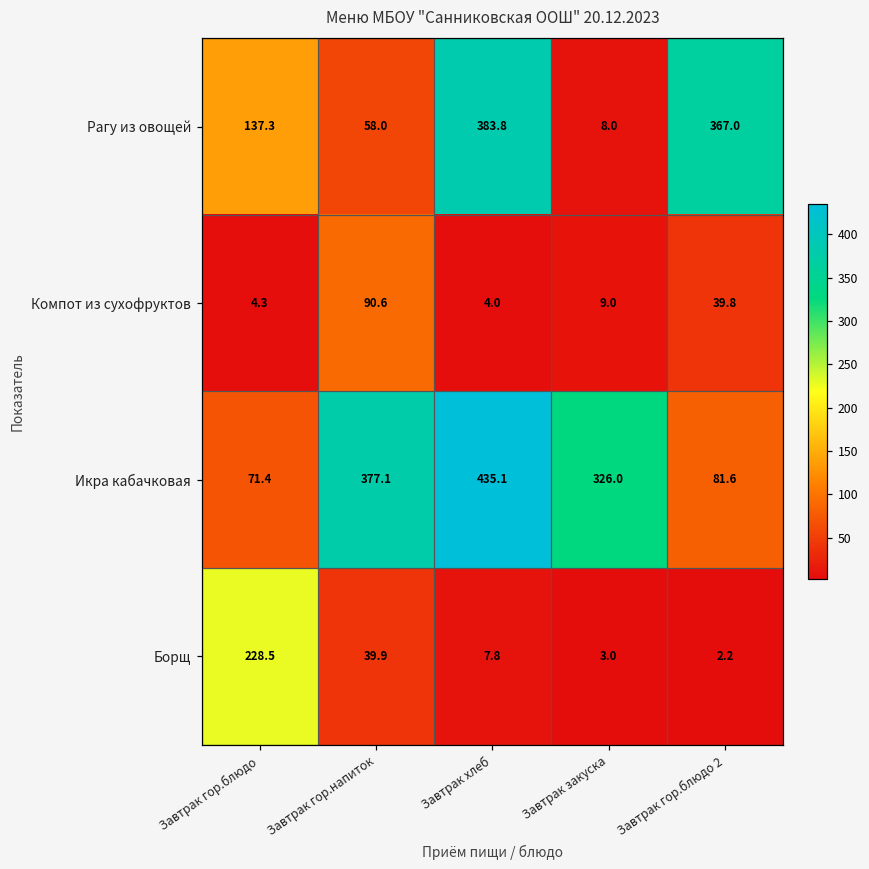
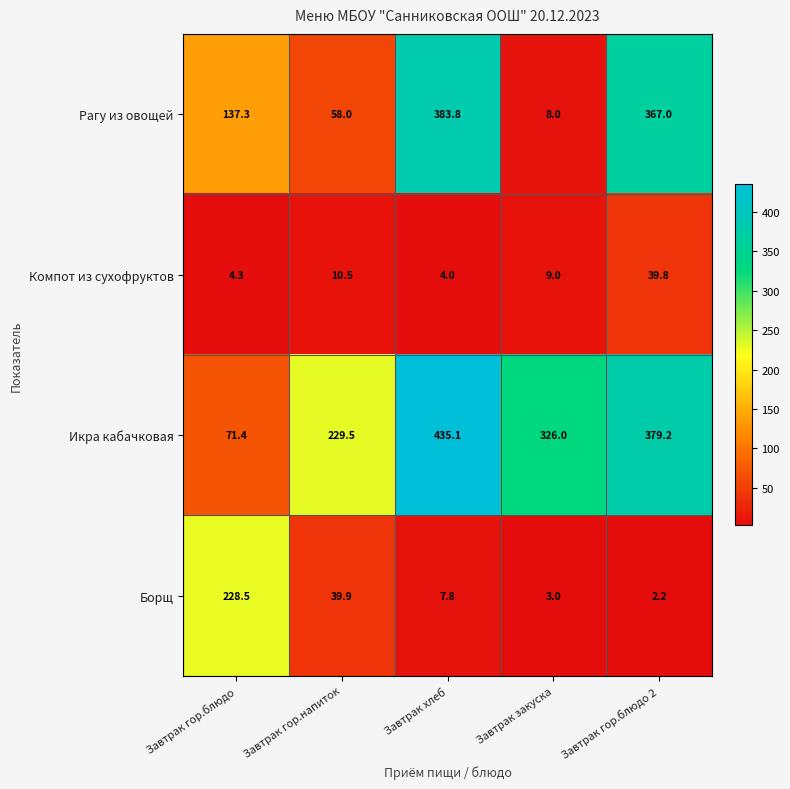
  {
    "Рагу из овощей": {
      "Завтрак гор.блюдо": 137.3,
      "Завтрак гор.напиток": 58.0,
      "Завтрак хлеб": 383.8,
      "Завтрак закуска": 8.0,
      "Завтрак гор.блюдо 2": 367.0
    },
    "Компот из сухофруктов": {
      "Завтрак гор.блюдо": 4.3,
-     "Завтрак гор.напиток": 90.6,
+     "Завтрак гор.напиток": 10.5,
      "Завтрак хлеб": 4.0,
      "Завтрак закуска": 9.0,
      "Завтрак гор.блюдо 2": 39.8
    },
    "Икра кабачковая": {
      "Завтрак гор.блюдо": 71.4,
-     "Завтрак гор.напиток": 377.1,
+     "Завтрак гор.напиток": 229.5,
      "Завтрак хлеб": 435.1,
      "Завтрак закуска": 326.0,
-     "Завтрак гор.блюдо 2": 81.6
+     "Завтрак гор.блюдо 2": 379.2
    },
    "Борщ": {
      "Завтрак гор.блюдо": 228.5,
      "Завтрак гор.напиток": 39.9,
      "Завтрак хлеб": 7.8,
      "Завтрак закуска": 3.0,
      "Завтрак гор.блюдо 2": 2.2
    }
  }
